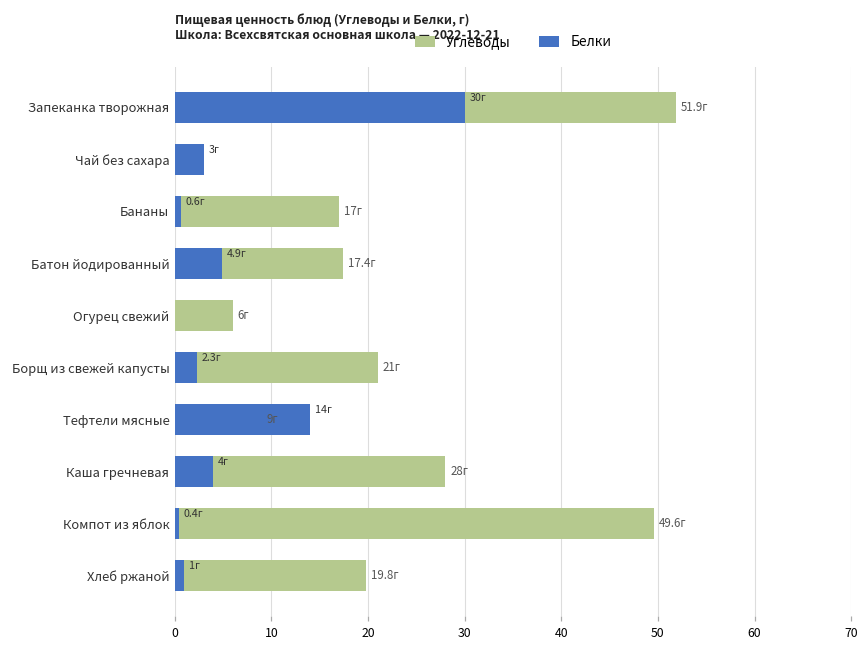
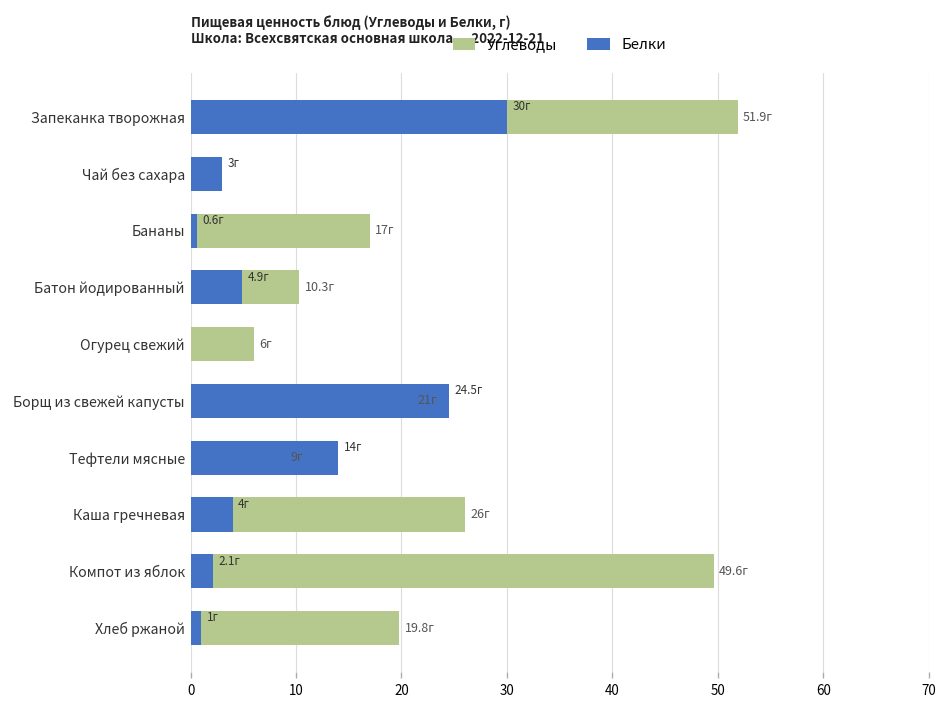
  {
    "Углеводы": {
      "Запеканка творожная": "51.9г",
      "Бананы": "17г",
-     "Батон йодированный": "17.4г",
+     "Батон йодированный": "10.3г",
      "Огурец свежий": "6г",
-     "Каша гречневая": "28г",
+     "Каша гречневая": "26г",
      "Компот из яблок": "49.6г",
      "Хлеб ржаной": "19.8г"
    },
    "Белки": {
      "Чай без сахара": "3г",
-     "Борщ из свежей капусты": "2.3г",
+     "Борщ из свежей капусты": "24.5г",
      "Тефтели мясные": "14г",
-     "Компот из яблок": "0.4г"
+     "Компот из яблок": "2.1г"
    }
  }
